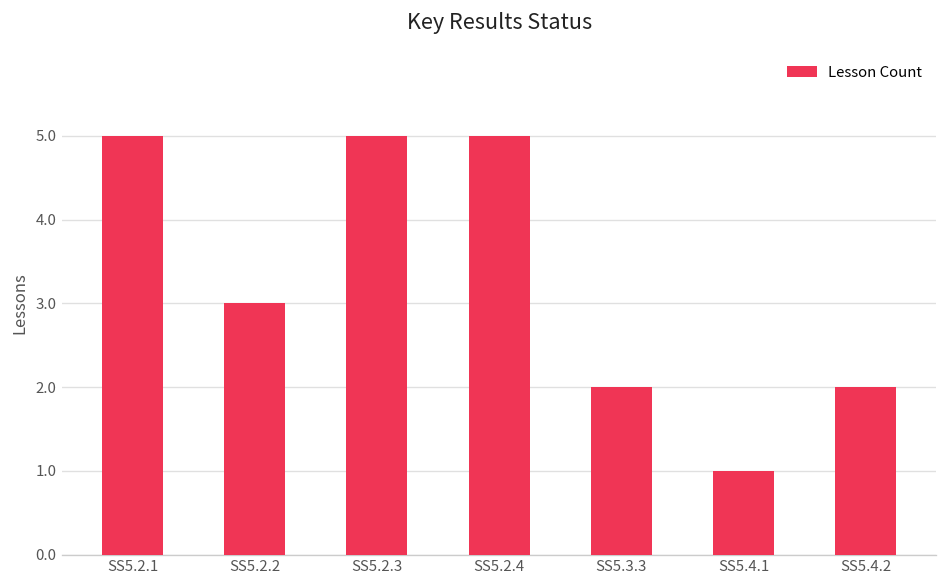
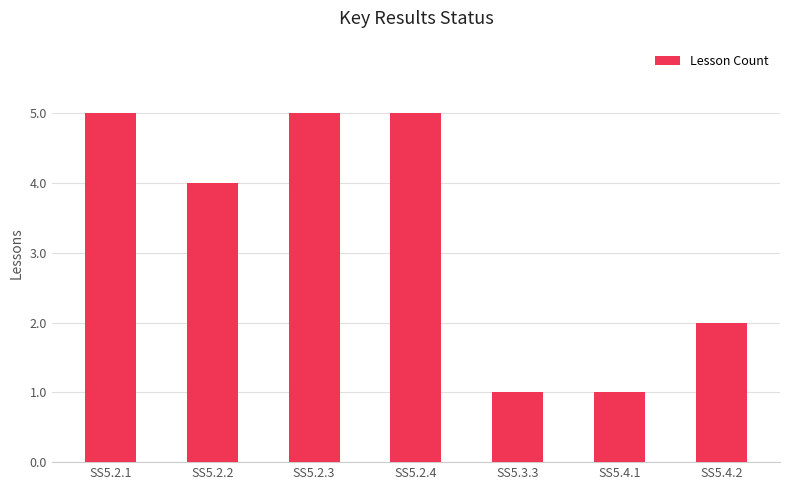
  {
    "SS5.2.1": 5,
-   "SS5.2.2": 3,
+   "SS5.2.2": 4,
    "SS5.2.3": 5,
    "SS5.2.4": 5,
-   "SS5.3.3": 2,
+   "SS5.3.3": 1,
    "SS5.4.1": 1,
    "SS5.4.2": 2
  }
